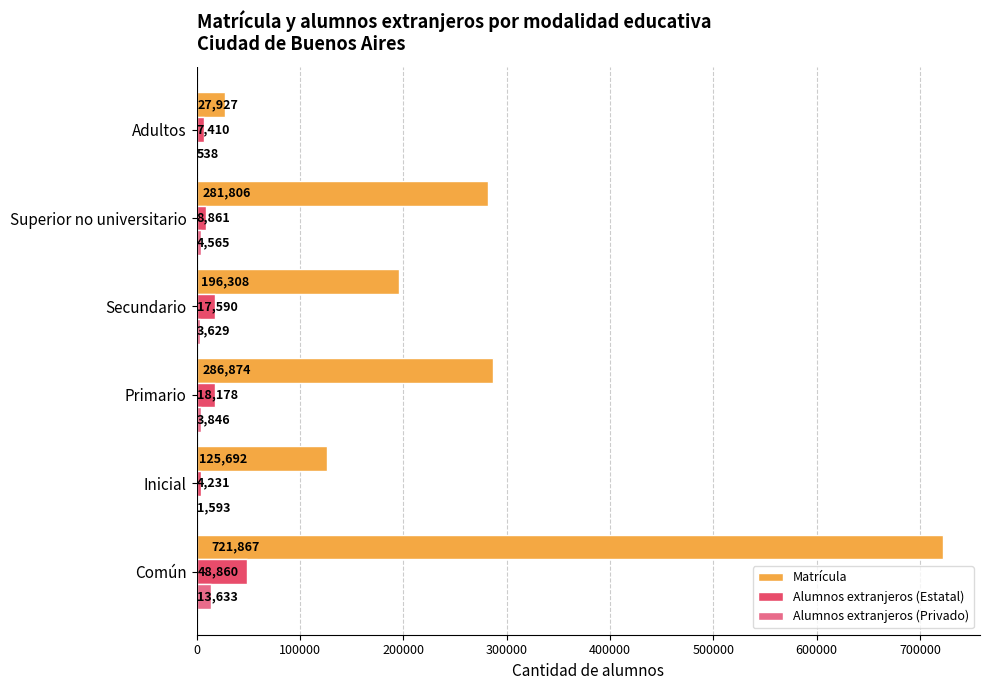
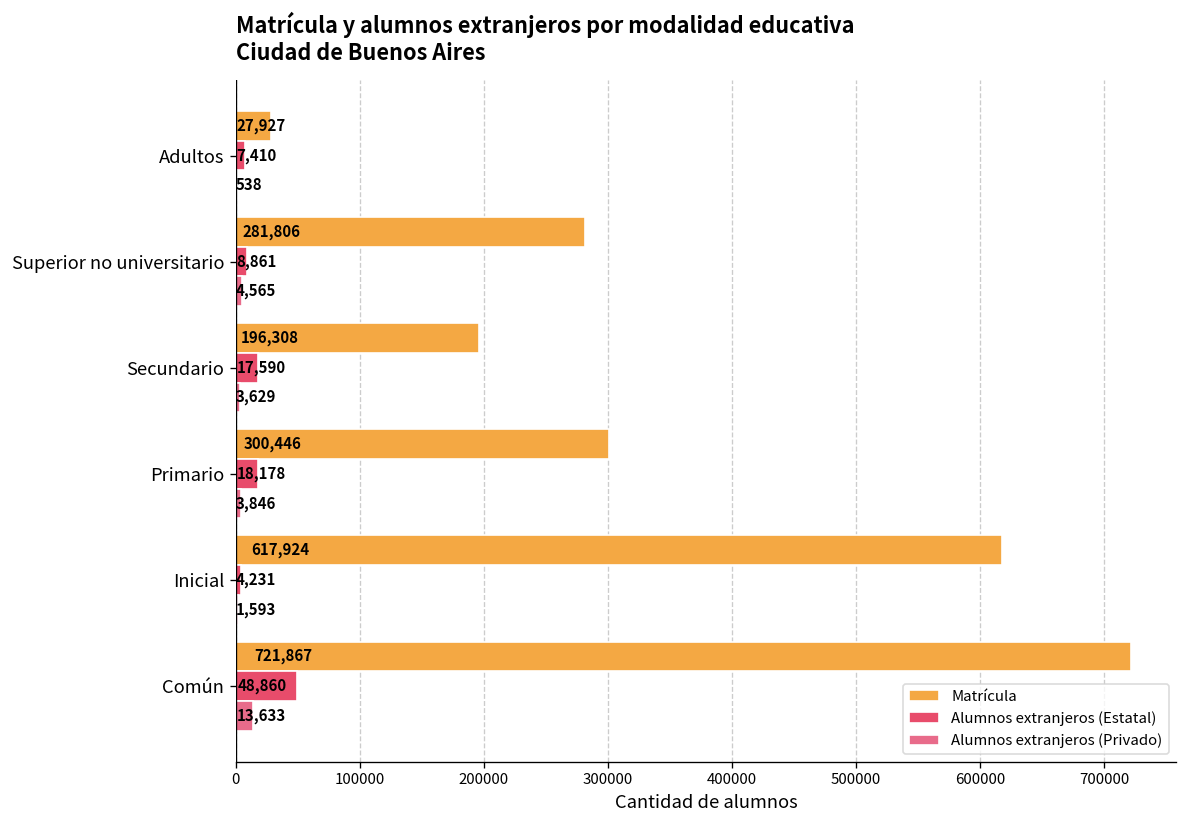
  {
    "Matrícula": {
      "Adultos": "27,927",
      "Superior no universitario": "281,806",
      "Secundario": "196,308",
-     "Primario": "286,874",
-     "Inicial": "125,692",
+     "Primario": "300,446",
+     "Inicial": "617,924",
      "Común": "721,867"
    }
  }
